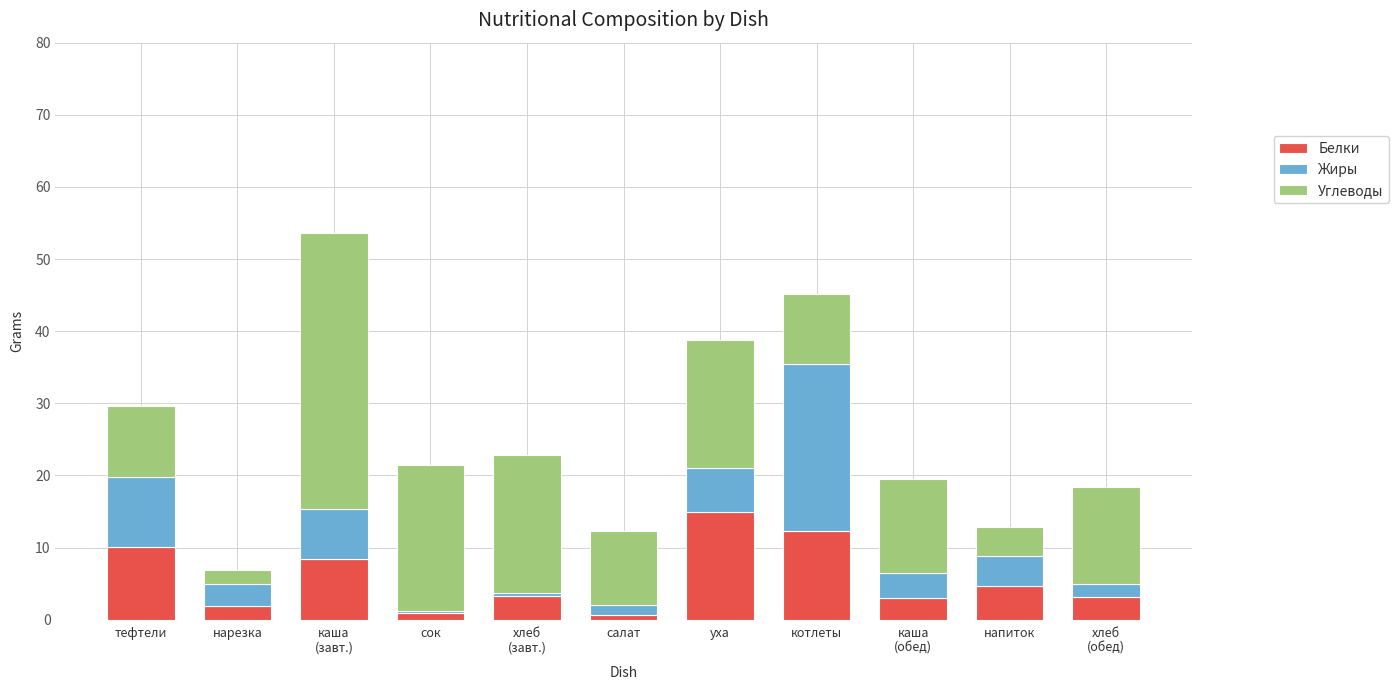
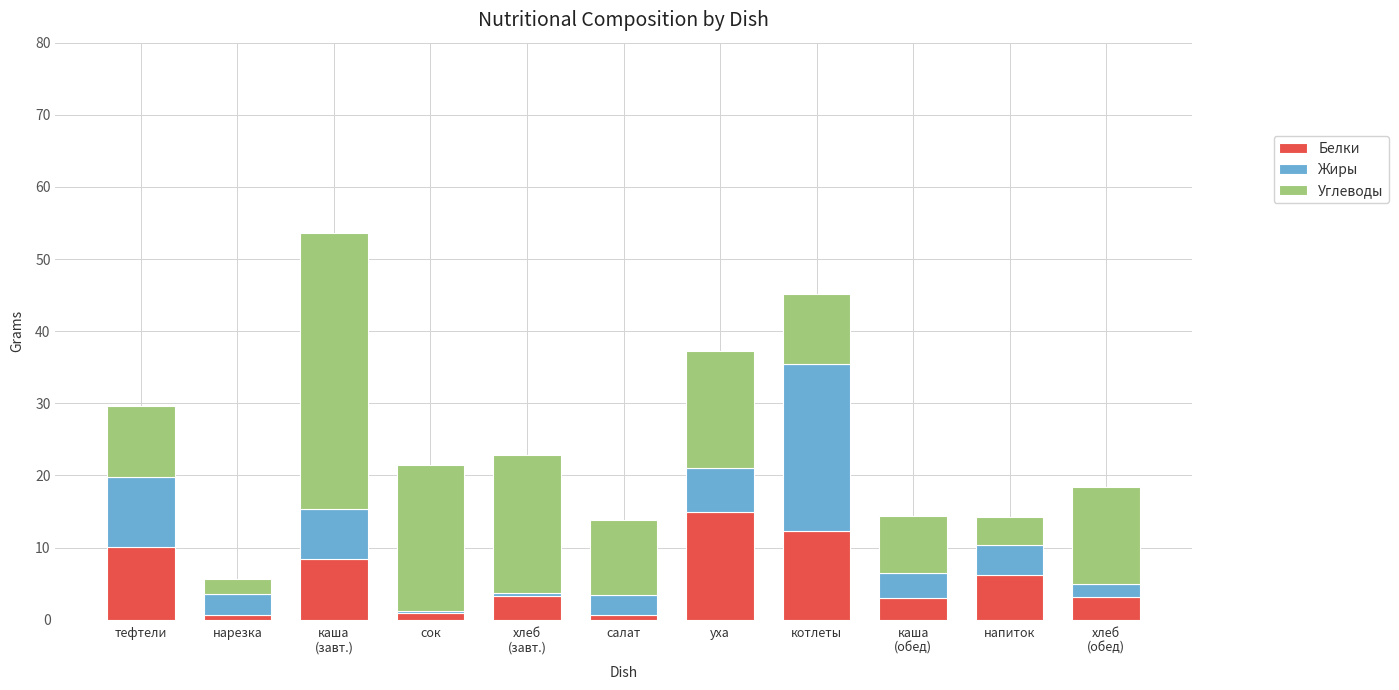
  {
    "Белки": {
      "тефтели": 10,
-     "нарезка": 2,
+     "нарезка": 1,
      "каша (завт.)": 8,
      "сок": 1,
      "хлеб (завт.)": 3,
      "салат": 1,
      "уха": 15,
      "котлеты": 12,
      "каша (обед)": 3,
-     "напиток": 5,
+     "напиток": 6,
      "хлеб (обед)": 3
    },
    "Жиры": {
      "тефтели": 10,
      "нарезка": 3,
      "каша (завт.)": 7,
      "хлеб (завт.)": 0,
-     "салат": 1,
+     "салат": 3,
      "уха": 6,
      "котлеты": 23,
      "каша (обед)": 4,
      "напиток": 4,
      "хлеб (обед)": 2
    },
    "Углеводы": {
      "тефтели": 10,
      "нарезка": 2,
      "каша (завт.)": 38,
      "сок": 20,
      "хлеб (завт.)": 19,
      "салат": 10,
-     "уха": 18,
+     "уха": 16,
      "котлеты": 10,
-     "каша (обед)": 13,
+     "каша (обед)": 8,
      "напиток": 4,
      "хлеб (обед)": 13
    }
  }
